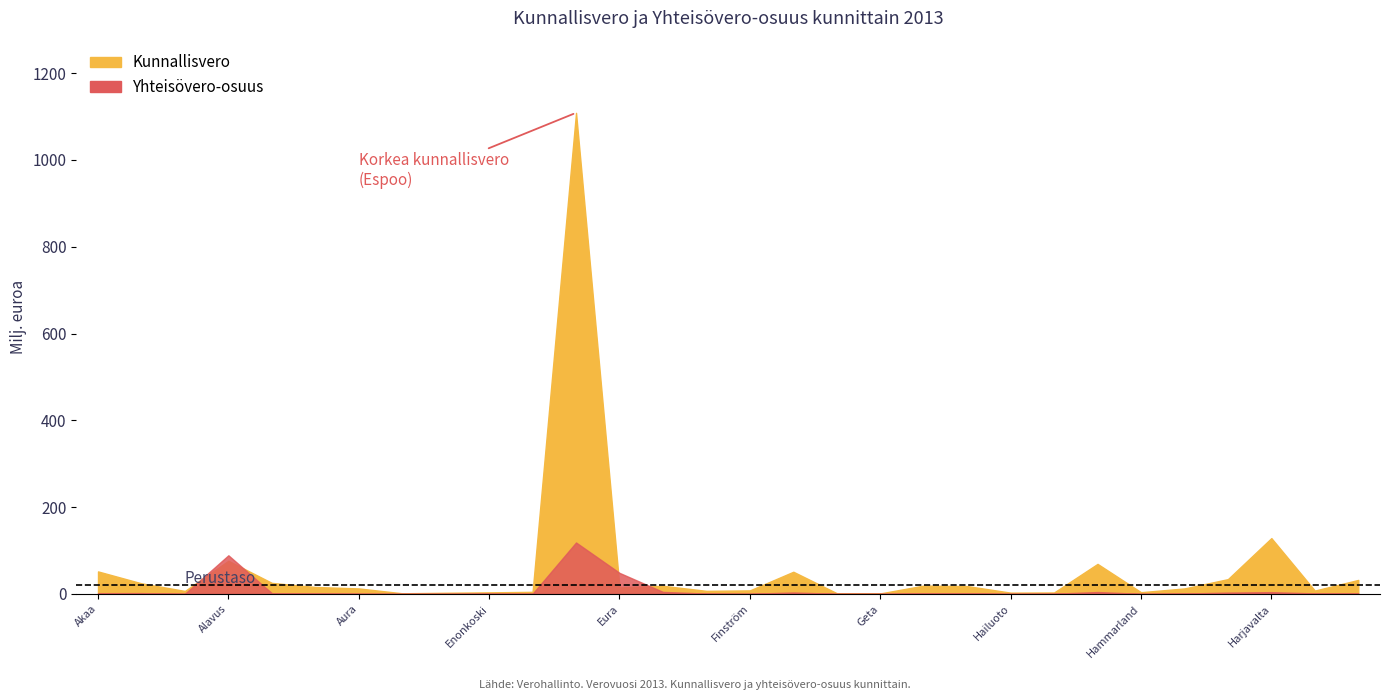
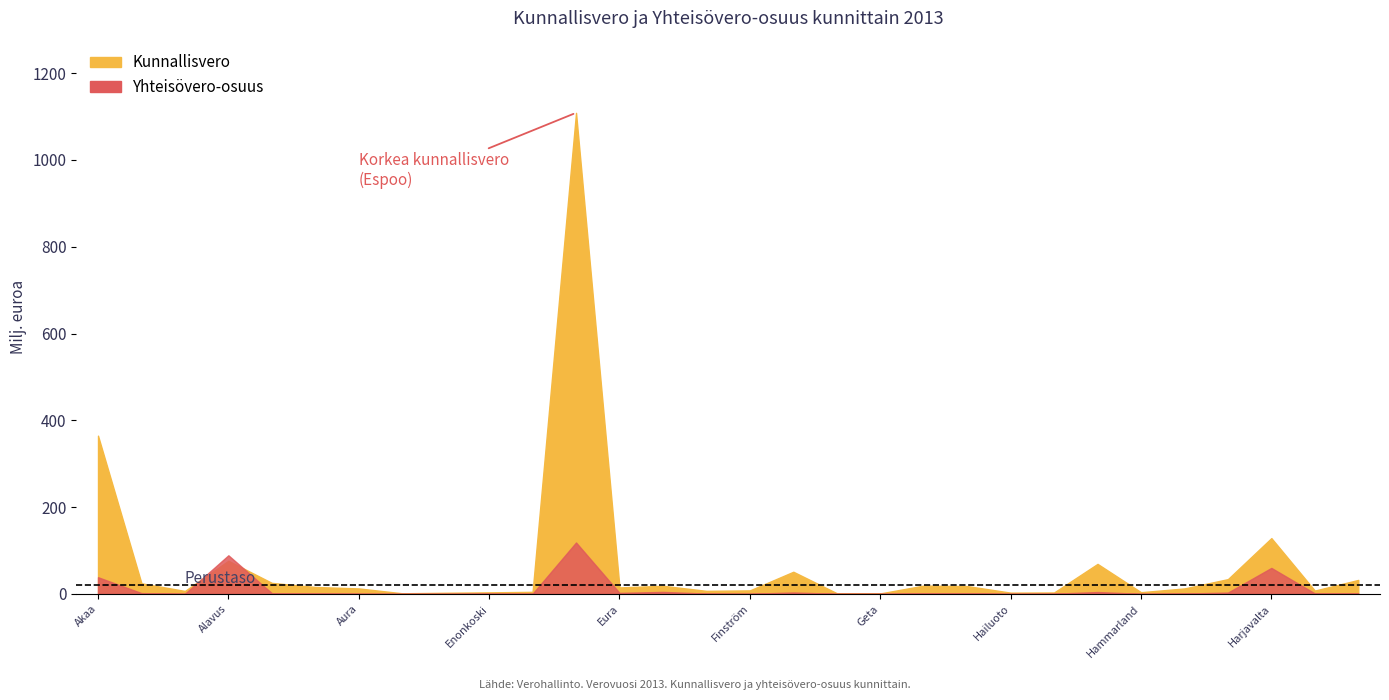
  {
    "Kunnallisvero": {
-     "Akaa": 50,
+     "Akaa": 360,
      "Alavus": 80,
      "Aura": 10,
      "Eura": 10,
      "Finström": 10,
      "Harjavalta": 130
    },
    "Yhteisövero-osuus": {
-     "Akaa": 0,
+     "Akaa": 40,
      "Alavus": 90,
-     "Eura": 50,
-     "Harjavalta": 0
+     "Eura": 0,
+     "Harjavalta": 60
    }
  }
